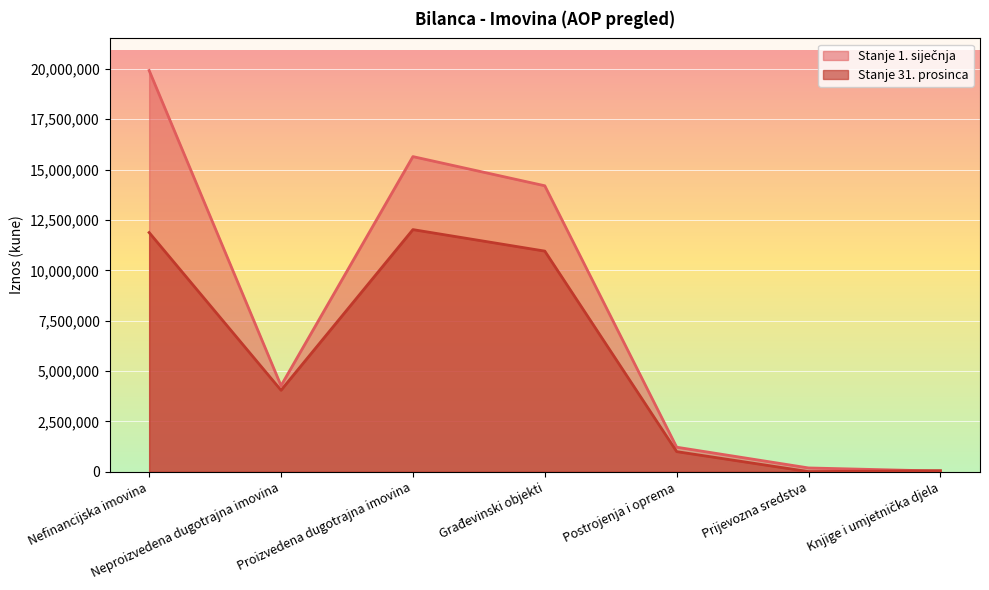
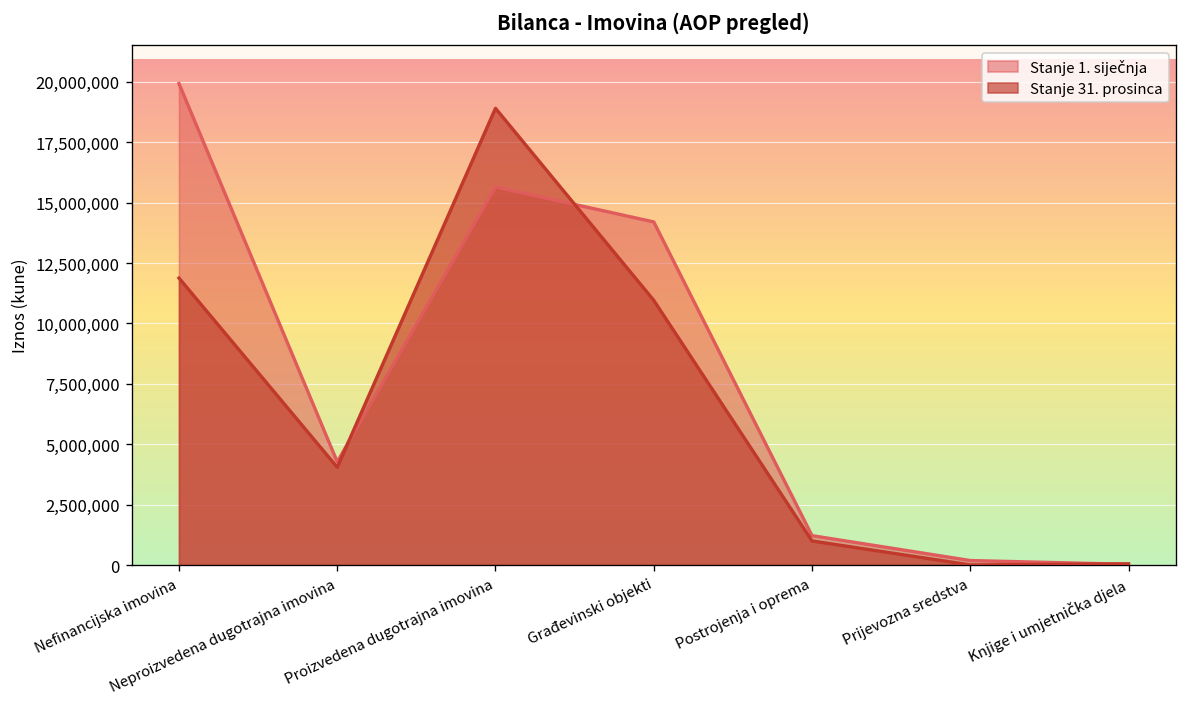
  {
    "Stanje 1. siječnja": {
      "Nefinancijska imovina": "19,900,000",
      "Neproizvedena dugotrajna imovina": "4,300,000",
      "Proizvedena dugotrajna imovina": "15,600,000",
      "Građevinski objekti": "14,200,000",
      "Postrojenja i oprema": "1,200,000",
      "Prijevozna sredstva": "200,000"
    },
    "Stanje 31. prosinca": {
      "Nefinancijska imovina": "11,900,000",
      "Neproizvedena dugotrajna imovina": "4,000,000",
-     "Proizvedena dugotrajna imovina": "12,000,000",
+     "Proizvedena dugotrajna imovina": "18,900,000",
      "Građevinski objekti": "11,000,000",
      "Postrojenja i oprema": "1,000,000",
      "Prijevozna sredstva": "0"
    }
  }
